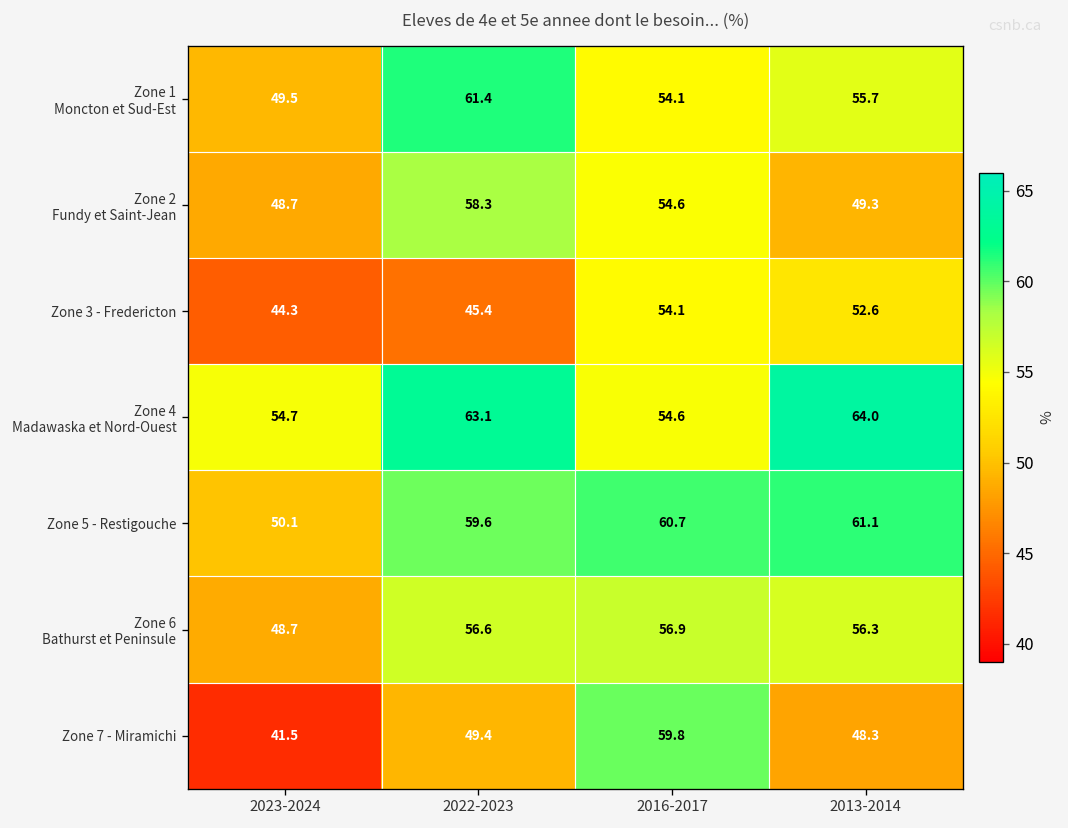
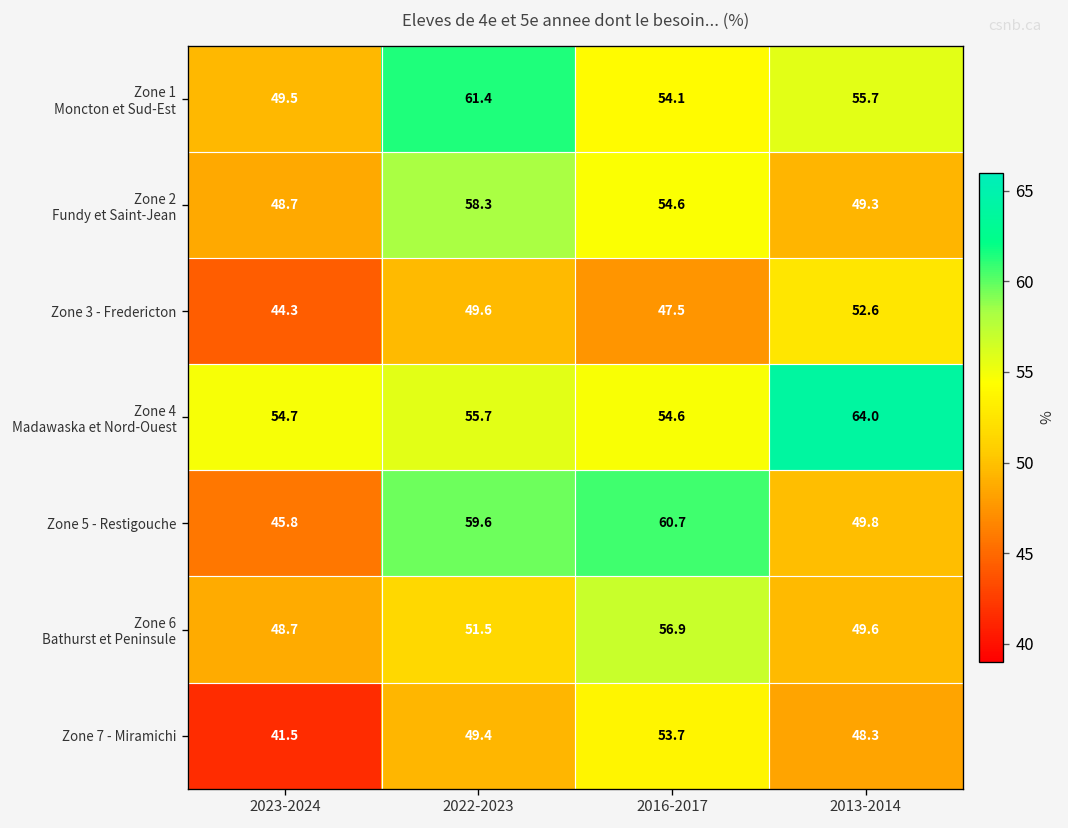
  {
    "Zone 1 Moncton et Sud-Est": {
      "2023-2024": 49.5,
      "2022-2023": 61.4,
      "2016-2017": 54.1,
      "2013-2014": 55.7
    },
    "Zone 2 Fundy et Saint-Jean": {
      "2023-2024": 48.7,
      "2022-2023": 58.3,
      "2016-2017": 54.6,
      "2013-2014": 49.3
    },
    "Zone 3 - Fredericton": {
      "2023-2024": 44.3,
-     "2022-2023": 45.4,
-     "2016-2017": 54.1,
+     "2022-2023": 49.6,
+     "2016-2017": 47.5,
      "2013-2014": 52.6
    },
    "Zone 4 Madawaska et Nord-Ouest": {
      "2023-2024": 54.7,
-     "2022-2023": 63.1,
+     "2022-2023": 55.7,
      "2016-2017": 54.6,
      "2013-2014": 64.0
    },
    "Zone 5 - Restigouche": {
-     "2023-2024": 50.1,
+     "2023-2024": 45.8,
      "2022-2023": 59.6,
      "2016-2017": 60.7,
-     "2013-2014": 61.1
+     "2013-2014": 49.8
    },
    "Zone 6 Bathurst et Peninsule": {
      "2023-2024": 48.7,
-     "2022-2023": 56.6,
+     "2022-2023": 51.5,
      "2016-2017": 56.9,
-     "2013-2014": 56.3
+     "2013-2014": 49.6
    },
    "Zone 7 - Miramichi": {
      "2023-2024": 41.5,
      "2022-2023": 49.4,
-     "2016-2017": 59.8,
+     "2016-2017": 53.7,
      "2013-2014": 48.3
    }
  }
